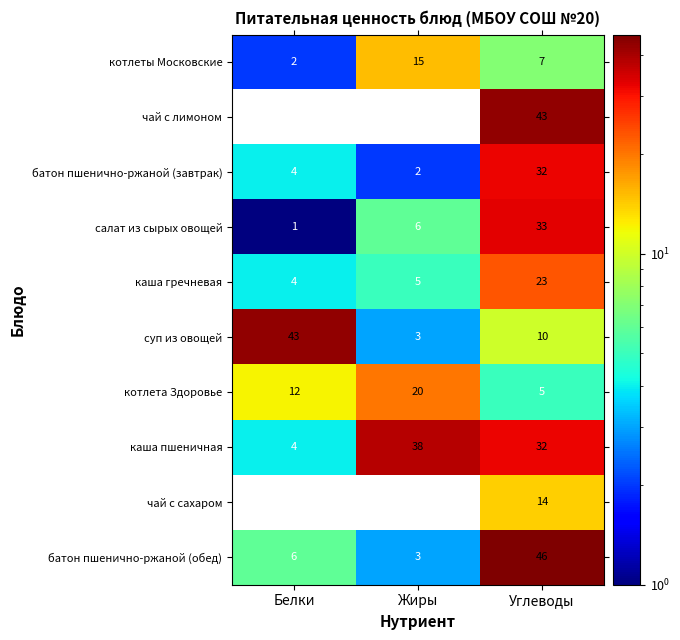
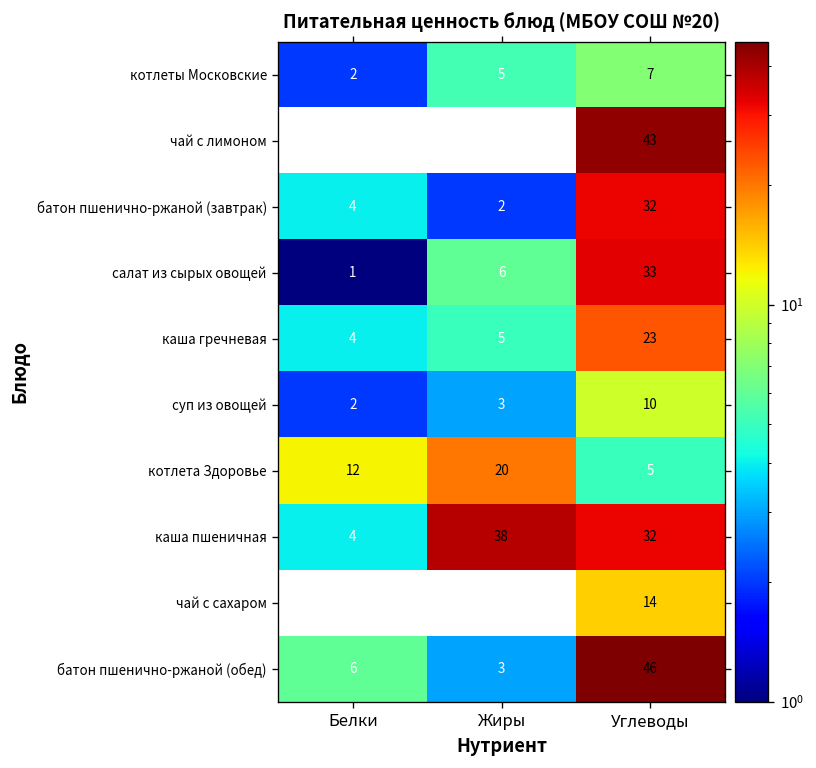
  {
    "котлеты Московские": {
      "Белки": 2,
-     "Жиры": 15,
+     "Жиры": 5,
      "Углеводы": 7
    },
    "чай с лимоном": {
      "Углеводы": 43
    },
    "батон пшенично-ржаной (завтрак)": {
      "Белки": 4,
      "Жиры": 2,
      "Углеводы": 32
    },
    "салат из сырых овощей": {
      "Белки": 1,
      "Жиры": 6,
      "Углеводы": 33
    },
    "каша гречневая": {
      "Белки": 4,
      "Жиры": 5,
      "Углеводы": 23
    },
    "суп из овощей": {
-     "Белки": 43,
+     "Белки": 2,
      "Жиры": 3,
      "Углеводы": 10
    },
    "котлета Здоровье": {
      "Белки": 12,
      "Жиры": 20,
      "Углеводы": 5
    },
    "каша пшеничная": {
      "Белки": 4,
      "Жиры": 38,
      "Углеводы": 32
    },
    "чай с сахаром": {
      "Углеводы": 14
    },
    "батон пшенично-ржаной (обед)": {
      "Белки": 6,
      "Жиры": 3,
      "Углеводы": 46
    }
  }
